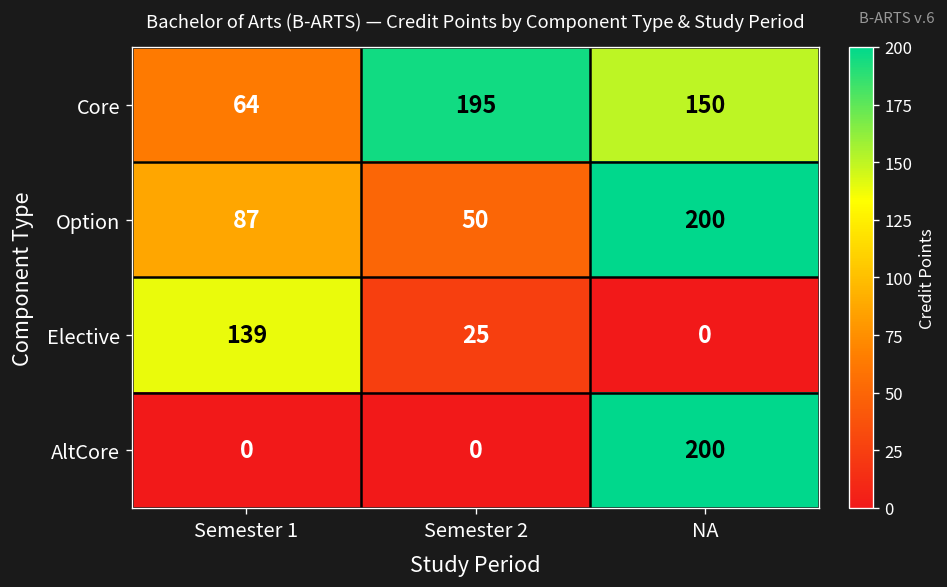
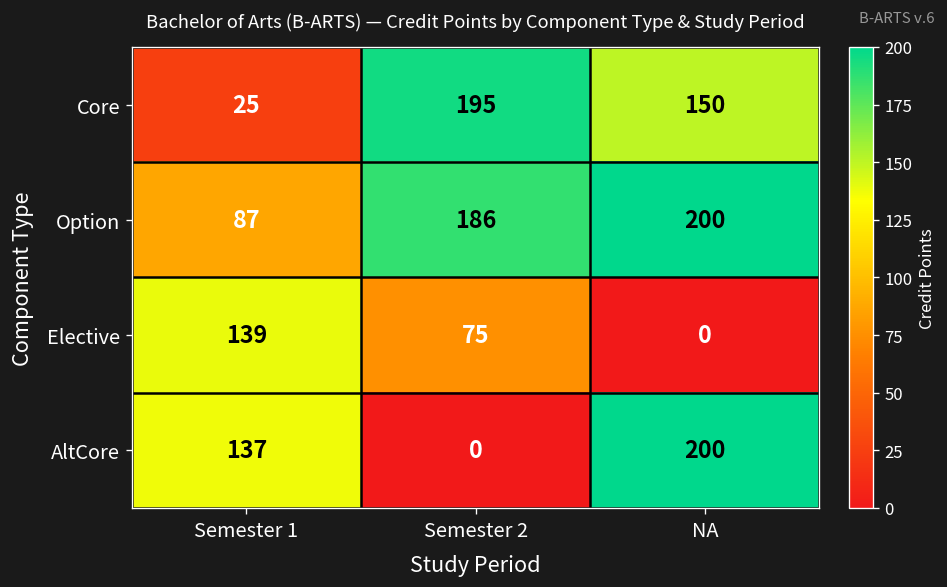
  {
    "Core": {
-     "Semester 1": 64,
+     "Semester 1": 25,
      "Semester 2": 195,
      "NA": 150
    },
    "Option": {
      "Semester 1": 87,
-     "Semester 2": 50,
+     "Semester 2": 186,
      "NA": 200
    },
    "Elective": {
      "Semester 1": 139,
-     "Semester 2": 25,
+     "Semester 2": 75,
      "NA": 0
    },
    "AltCore": {
-     "Semester 1": 0,
+     "Semester 1": 137,
      "Semester 2": 0,
      "NA": 200
    }
  }
